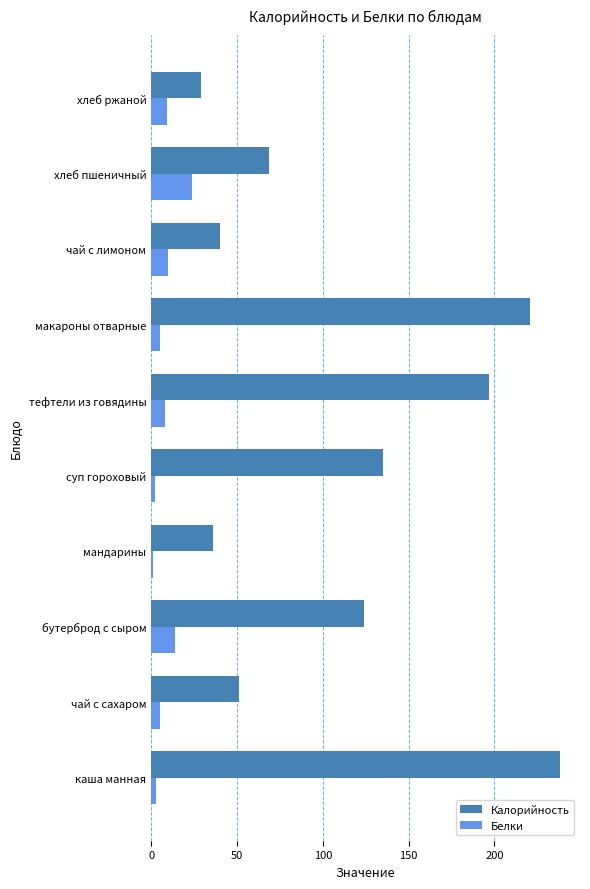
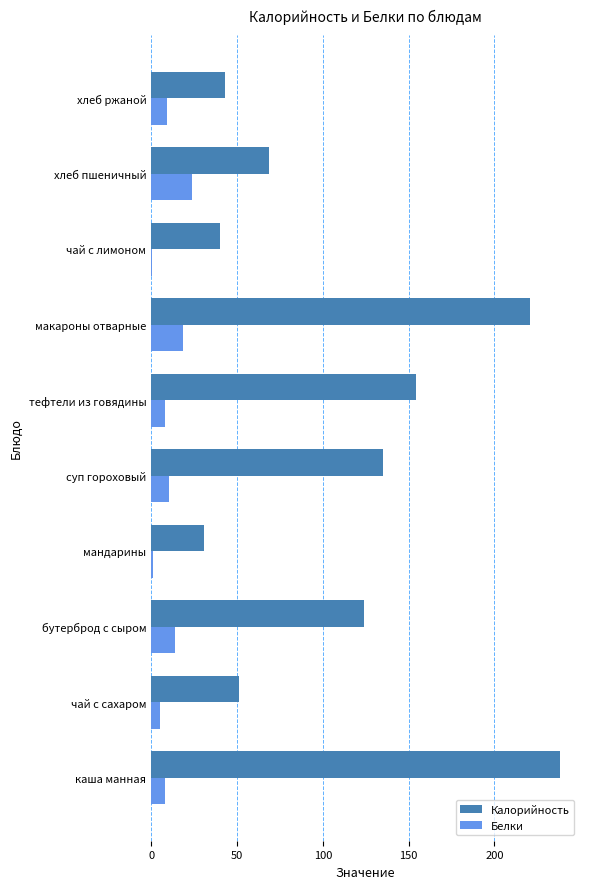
  {
    "Калорийность": {
-     "хлеб ржаной": 29,
+     "хлеб ржаной": 43,
      "хлеб пшеничный": 69,
      "чай с лимоном": 40,
      "макароны отварные": 221,
-     "тефтели из говядины": 197,
+     "тефтели из говядины": 154,
      "суп гороховый": 135,
-     "мандарины": 36,
+     "мандарины": 31,
      "бутерброд с сыром": 124,
      "чай с сахаром": 51,
      "каша манная": 238
    },
    "Белки": {
      "хлеб ржаной": 9,
      "хлеб пшеничный": 24,
-     "чай с лимоном": 10,
-     "макароны отварные": 5,
+     "чай с лимоном": 0,
+     "макароны отварные": 18,
      "тефтели из говядины": 8,
-     "суп гороховый": 2,
+     "суп гороховый": 11,
      "бутерброд с сыром": 14,
      "чай с сахаром": 5,
-     "каша манная": 3
+     "каша манная": 8
    }
  }
